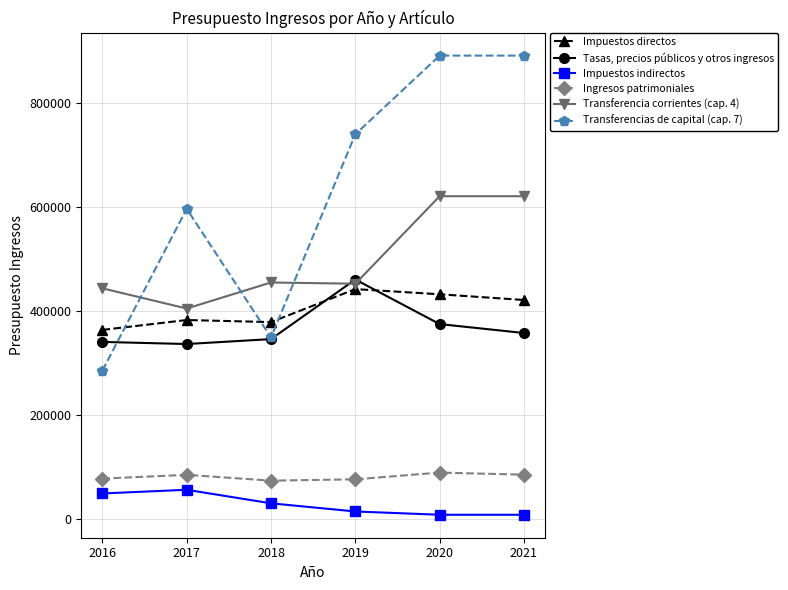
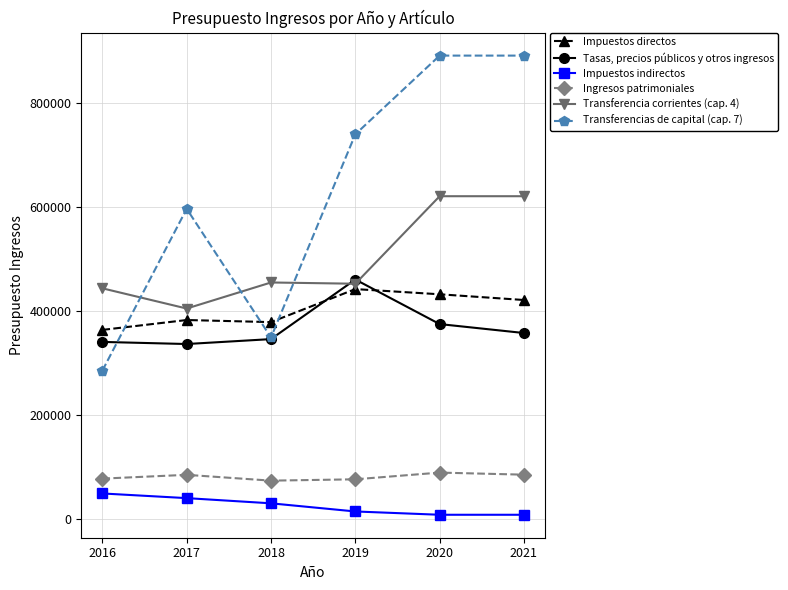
  {
    "Impuestos indirectos": {
      "2016": 50000,
-     "2017": 60000,
+     "2017": 40000,
      "2018": 30000,
      "2019": 10000,
      "2020": 10000,
      "2021": 10000
    },
    "Transferencias de capital (cap. 7)": {
      "2016": 290000,
      "2017": 600000,
      "2019": 740000,
      "2020": 890000,
      "2021": 890000
    }
  }
